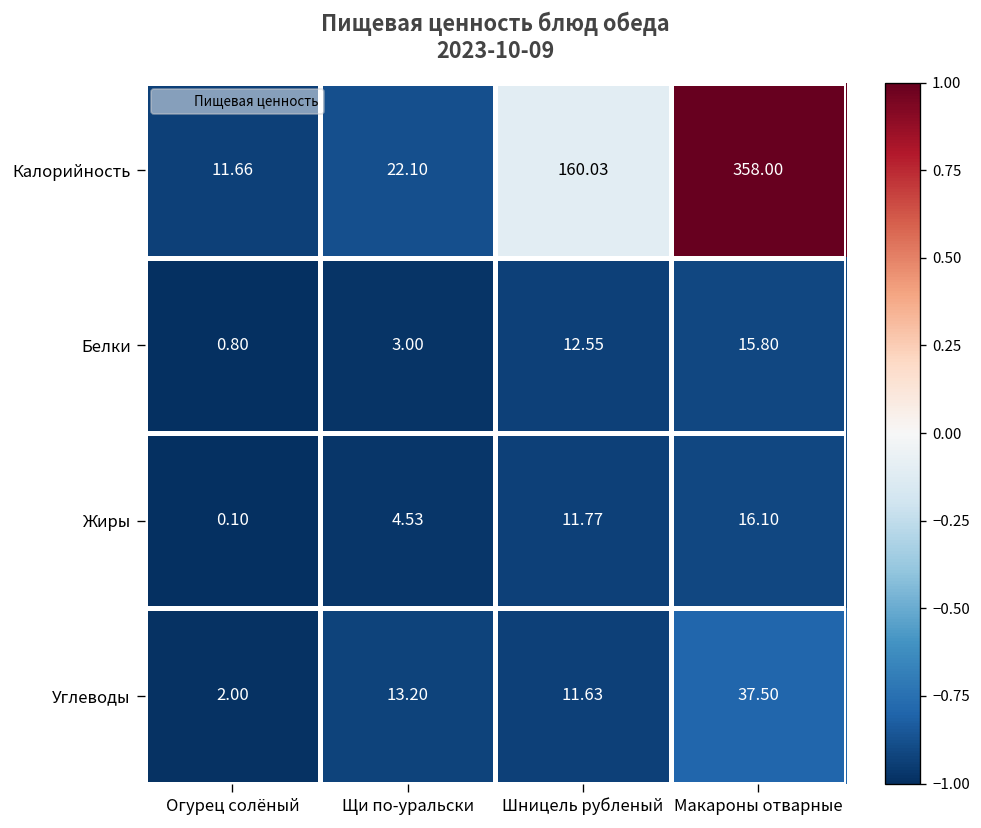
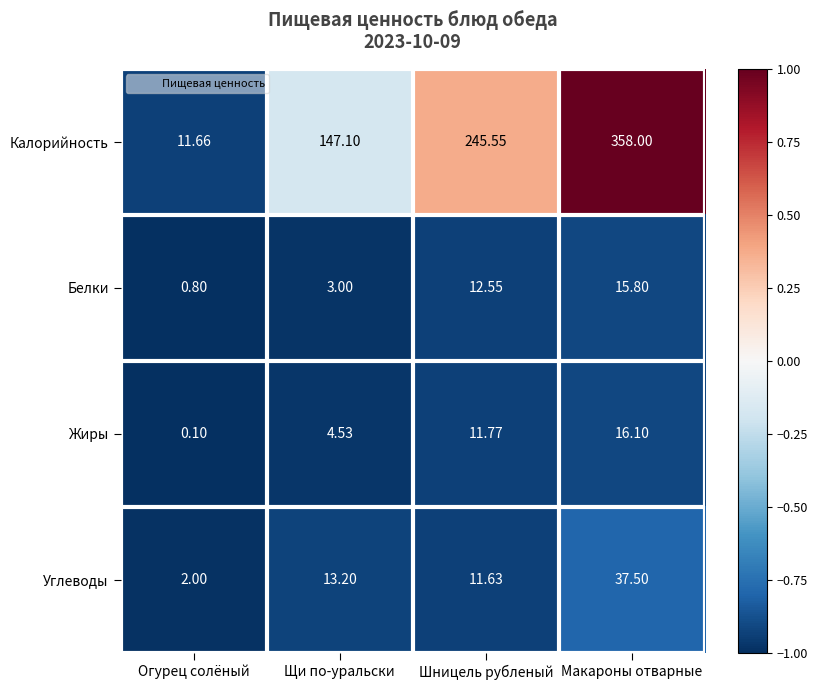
  {
    "Калорийность": {
      "Огурец солёный": 11.66,
-     "Щи по-уральски": 22.10,
-     "Шницель рубленый": 160.03,
+     "Щи по-уральски": 147.10,
+     "Шницель рубленый": 245.55,
      "Макароны отварные": 358.00
    },
    "Белки": {
      "Огурец солёный": 0.80,
      "Щи по-уральски": 3.00,
      "Шницель рубленый": 12.55,
      "Макароны отварные": 15.80
    },
    "Жиры": {
      "Огурец солёный": 0.10,
      "Щи по-уральски": 4.53,
      "Шницель рубленый": 11.77,
      "Макароны отварные": 16.10
    },
    "Углеводы": {
      "Огурец солёный": 2.00,
      "Щи по-уральски": 13.20,
      "Шницель рубленый": 11.63,
      "Макароны отварные": 37.50
    }
  }
